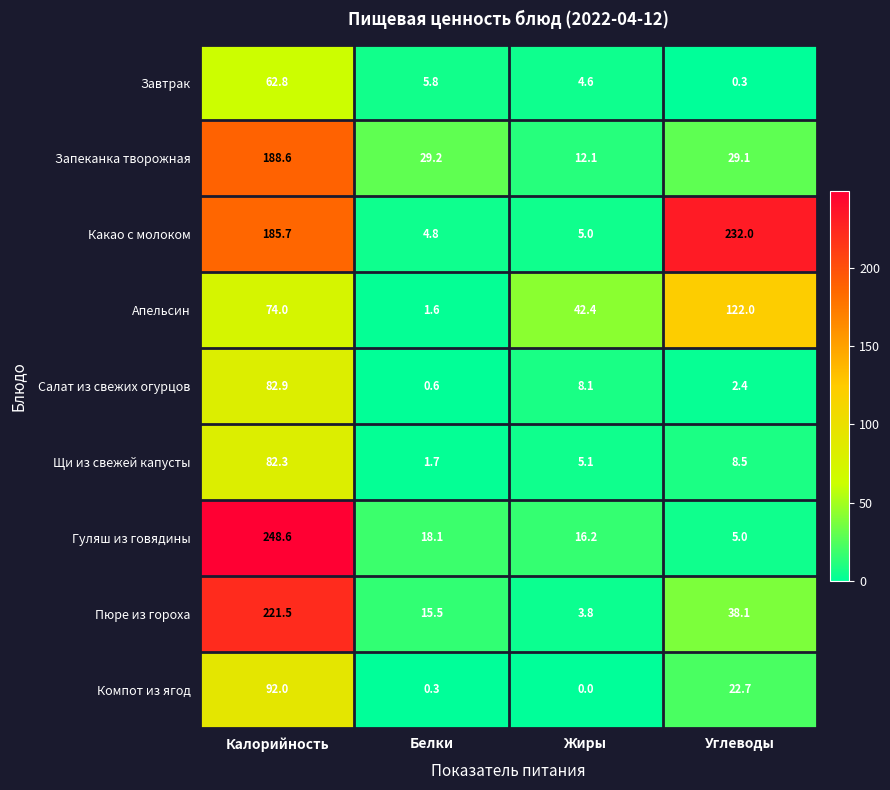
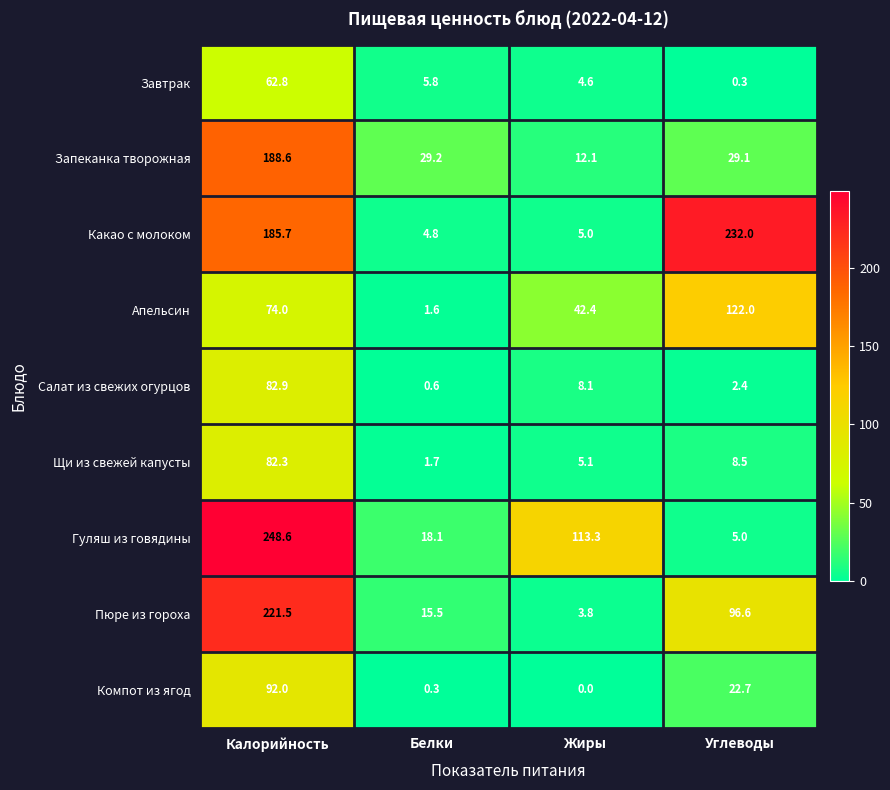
  {
    "Завтрак": {
      "Калорийность": 62.8,
      "Белки": 5.8,
      "Жиры": 4.6,
      "Углеводы": 0.3
    },
    "Запеканка творожная": {
      "Калорийность": 188.6,
      "Белки": 29.2,
      "Жиры": 12.1,
      "Углеводы": 29.1
    },
    "Какао с молоком": {
      "Калорийность": 185.7,
      "Белки": 4.8,
      "Жиры": 5.0,
      "Углеводы": 232.0
    },
    "Апельсин": {
      "Калорийность": 74.0,
      "Белки": 1.6,
      "Жиры": 42.4,
      "Углеводы": 122.0
    },
    "Салат из свежих огурцов": {
      "Калорийность": 82.9,
      "Белки": 0.6,
      "Жиры": 8.1,
      "Углеводы": 2.4
    },
    "Щи из свежей капусты": {
      "Калорийность": 82.3,
      "Белки": 1.7,
      "Жиры": 5.1,
      "Углеводы": 8.5
    },
    "Гуляш из говядины": {
      "Калорийность": 248.6,
      "Белки": 18.1,
-     "Жиры": 16.2,
+     "Жиры": 113.3,
      "Углеводы": 5.0
    },
    "Пюре из гороха": {
      "Калорийность": 221.5,
      "Белки": 15.5,
      "Жиры": 3.8,
-     "Углеводы": 38.1
+     "Углеводы": 96.6
    },
    "Компот из ягод": {
      "Калорийность": 92.0,
      "Белки": 0.3,
      "Жиры": 0.0,
      "Углеводы": 22.7
    }
  }
